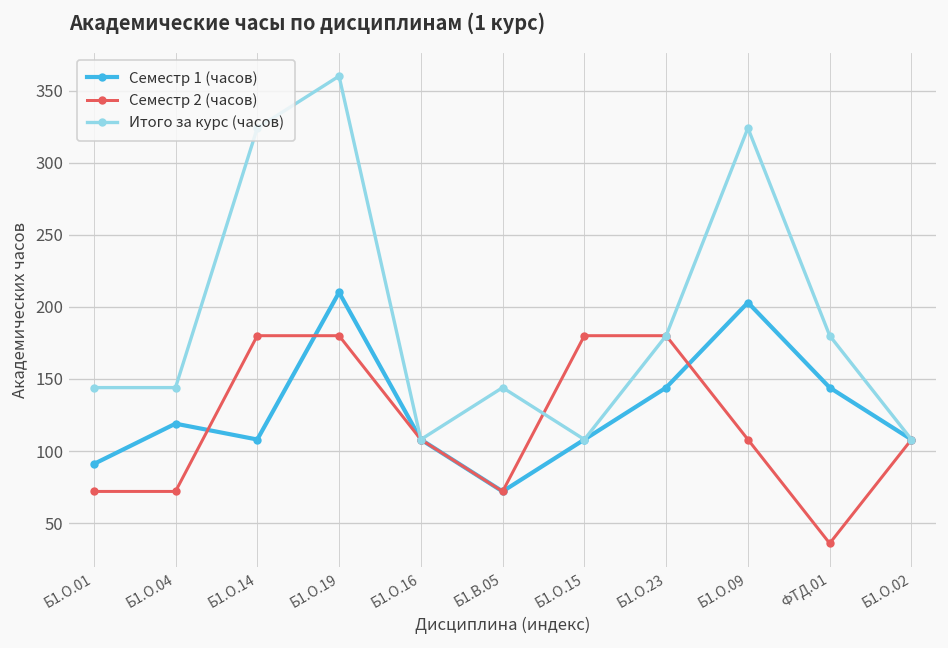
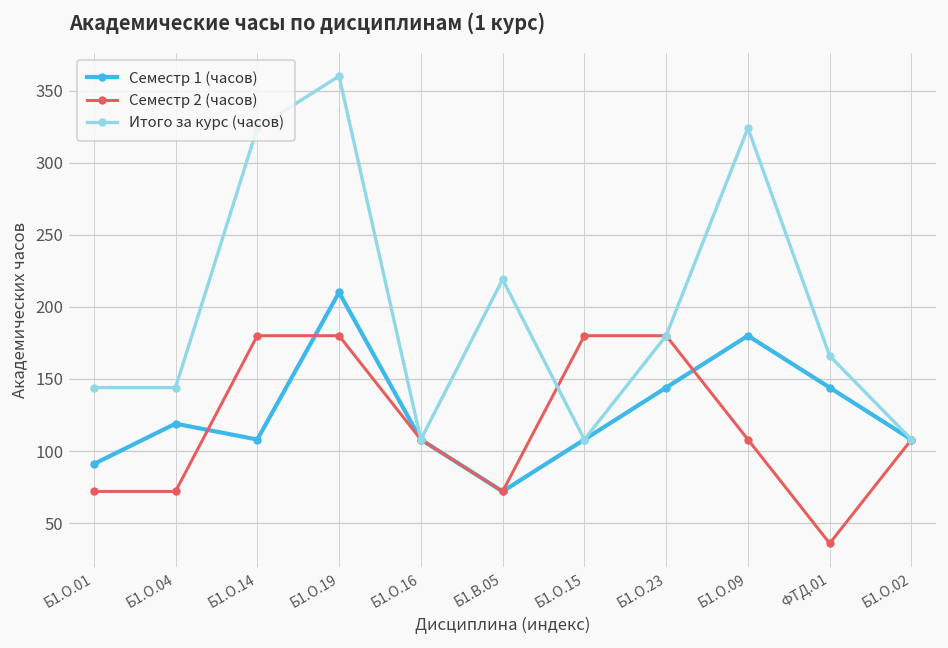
  {
    "Семестр 1 (часов)": {
      "Б1.О.01": 91,
      "Б1.О.04": 119,
      "Б1.О.14": 108,
      "Б1.О.19": 210,
      "Б1.О.23": 144,
-     "Б1.О.09": 203,
+     "Б1.О.09": 180,
      "ФТД.01": 144
    },
    "Семестр 2 (часов)": {
      "Б1.О.01": 72,
      "Б1.О.04": 72,
      "Б1.О.14": 180,
      "Б1.О.19": 180,
      "Б1.О.15": 180,
      "Б1.О.09": 108,
      "ФТД.01": 36
    },
    "Итого за курс (часов)": {
      "Б1.О.01": 144,
      "Б1.О.04": 144,
      "Б1.О.19": 360,
-     "Б1.В.05": 144,
+     "Б1.В.05": 219,
      "Б1.О.09": 324,
-     "ФТД.01": 180
+     "ФТД.01": 166
    }
  }
